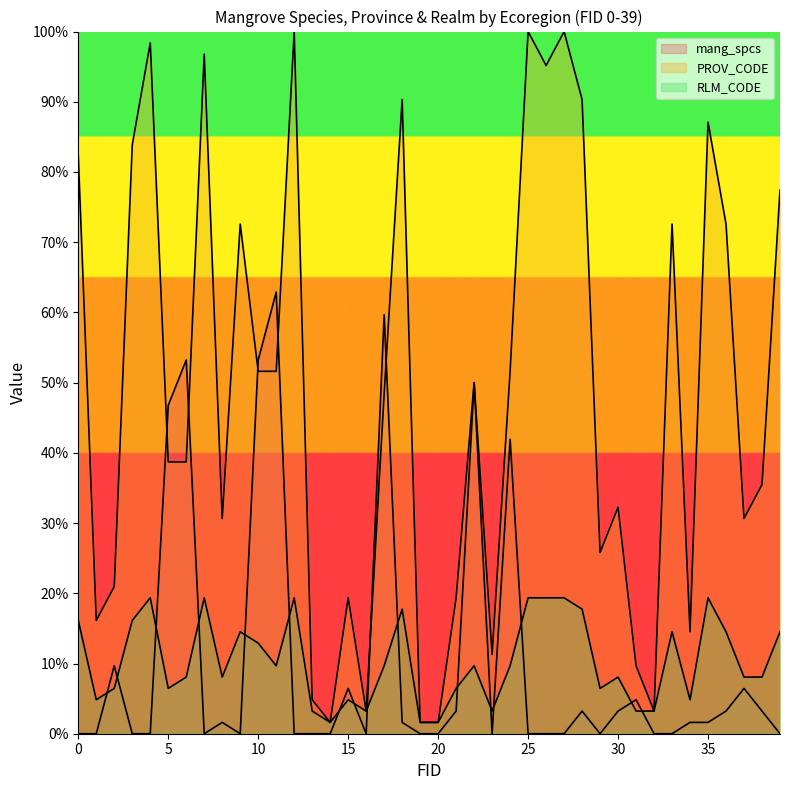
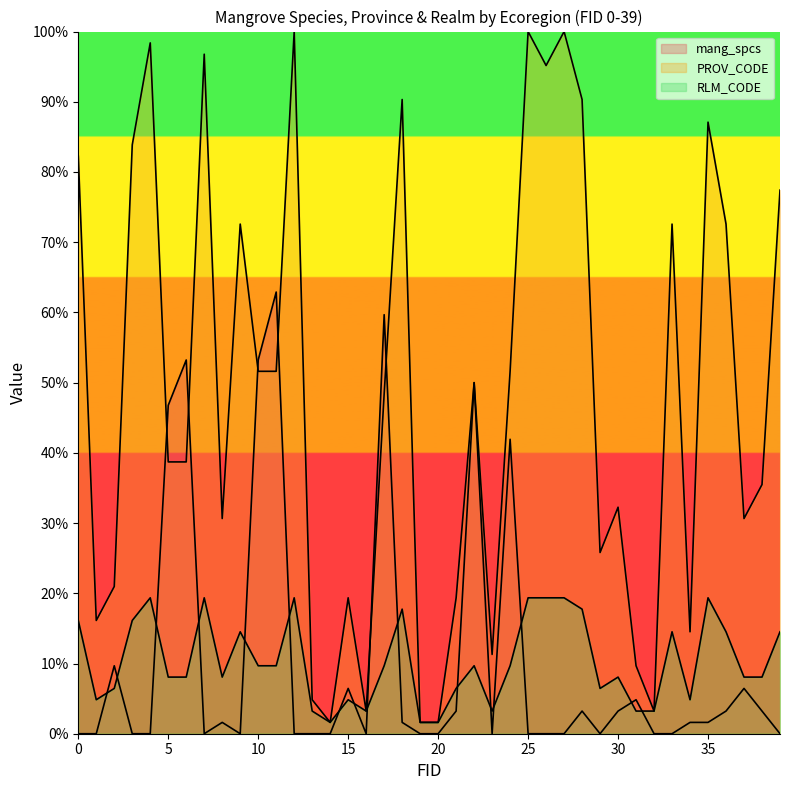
  {
    "RLM_CODE": {
      "0": "16%",
-     "5": "6%",
-     "10": "13%",
+     "5": "8%",
+     "10": "10%",
      "15": "5%",
      "25": "19%",
      "30": "8%",
      "35": "19%"
    }
  }
